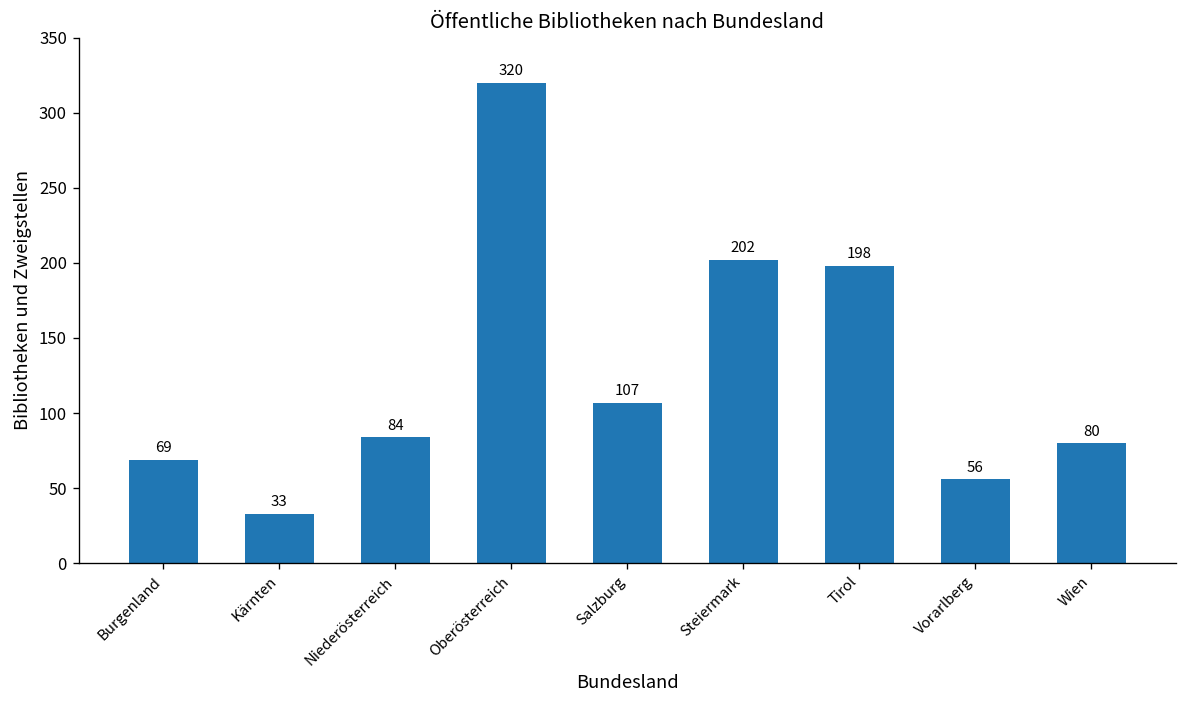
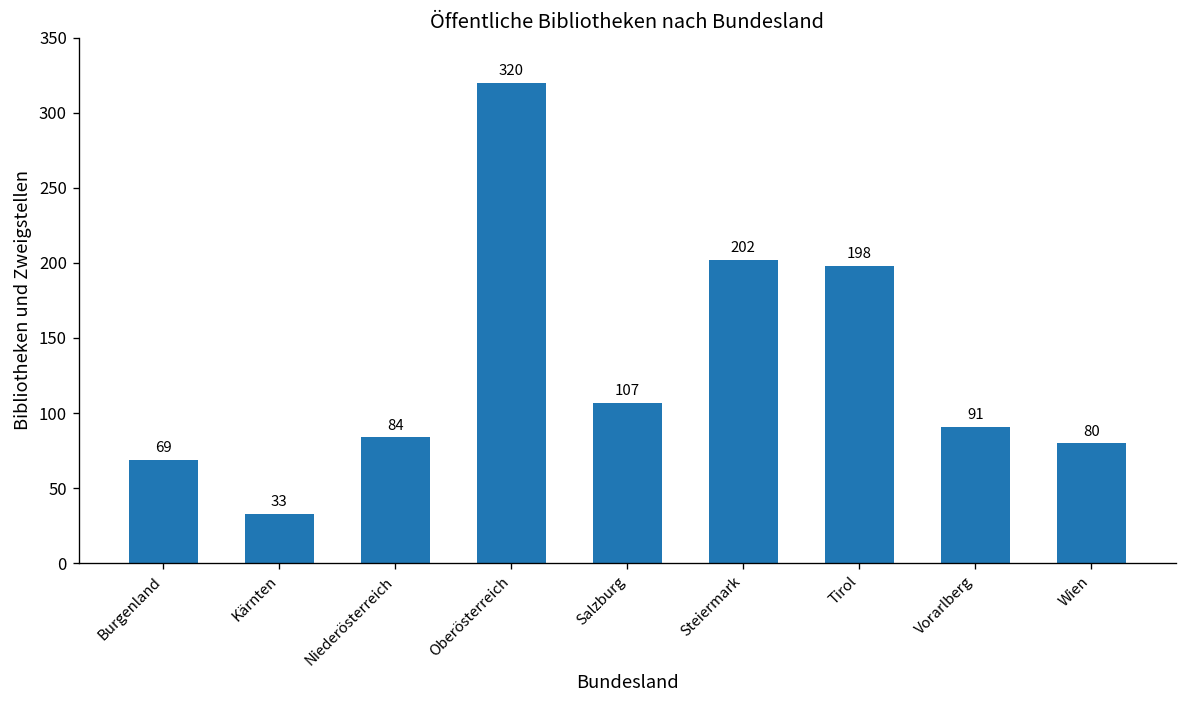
  {
    "Burgenland": 69,
    "Kärnten": 33,
    "Niederösterreich": 84,
    "Oberösterreich": 320,
    "Salzburg": 107,
    "Steiermark": 202,
    "Tirol": 198,
-   "Vorarlberg": 56,
+   "Vorarlberg": 91,
    "Wien": 80
  }
